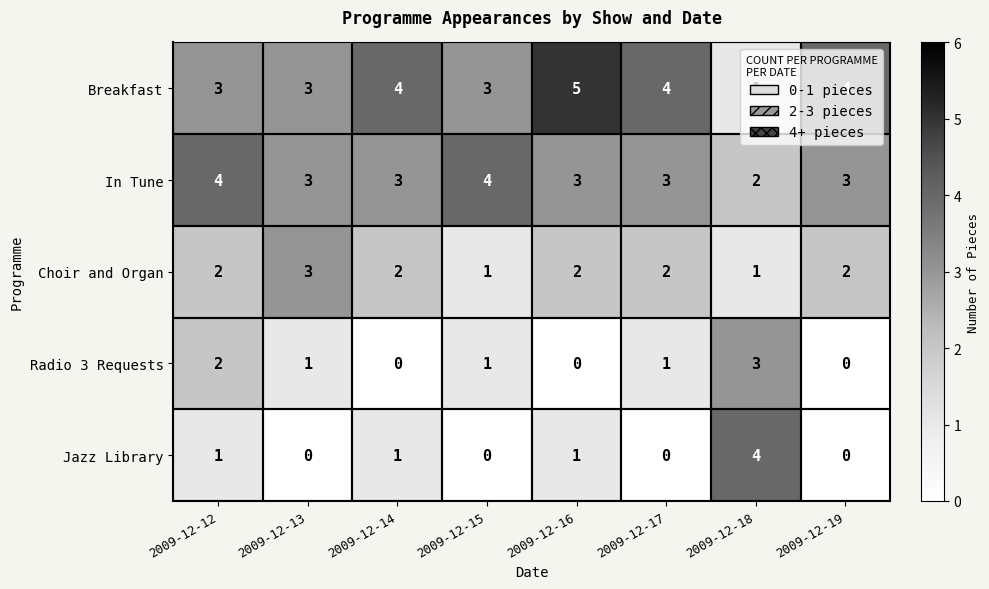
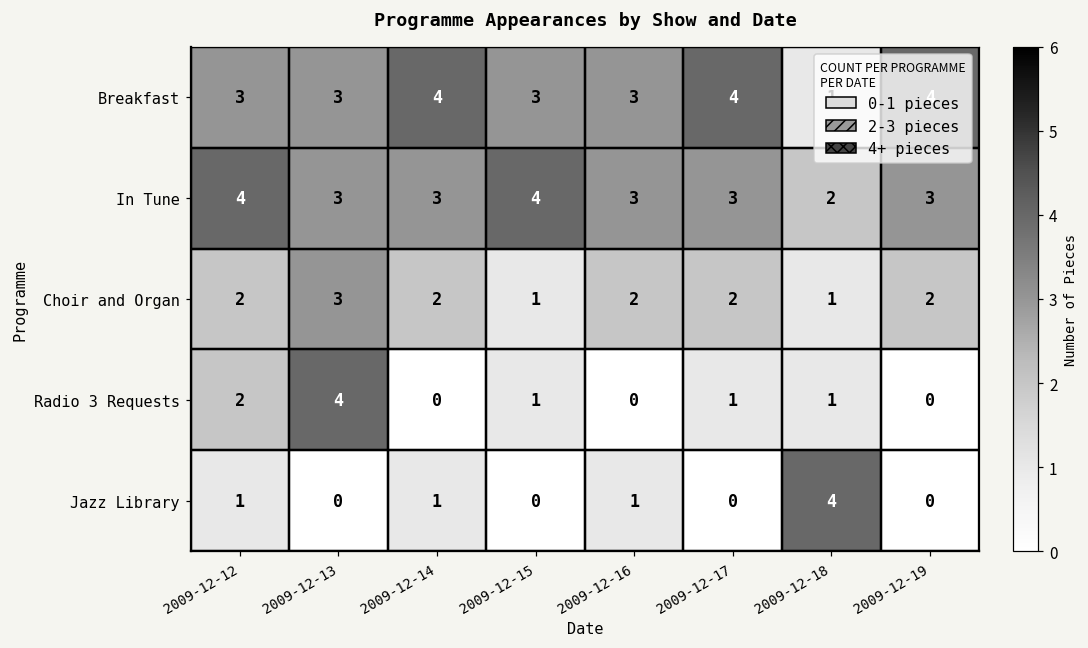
  {
    "Breakfast": {
      "2009-12-12": 3,
      "2009-12-13": 3,
      "2009-12-14": 4,
      "2009-12-15": 3,
-     "2009-12-16": 5,
+     "2009-12-16": 3,
      "2009-12-17": 4
    },
    "In Tune": {
      "2009-12-12": 4,
      "2009-12-13": 3,
      "2009-12-14": 3,
      "2009-12-15": 4,
      "2009-12-16": 3,
      "2009-12-17": 3,
      "2009-12-18": 2,
      "2009-12-19": 3
    },
    "Choir and Organ": {
      "2009-12-12": 2,
      "2009-12-13": 3,
      "2009-12-14": 2,
      "2009-12-15": 1,
      "2009-12-16": 2,
      "2009-12-17": 2,
      "2009-12-18": 1,
      "2009-12-19": 2
    },
    "Radio 3 Requests": {
      "2009-12-12": 2,
-     "2009-12-13": 1,
+     "2009-12-13": 4,
      "2009-12-14": 0,
      "2009-12-15": 1,
      "2009-12-16": 0,
      "2009-12-17": 1,
-     "2009-12-18": 3,
+     "2009-12-18": 1,
      "2009-12-19": 0
    },
    "Jazz Library": {
      "2009-12-12": 1,
      "2009-12-13": 0,
      "2009-12-14": 1,
      "2009-12-15": 0,
      "2009-12-16": 1,
      "2009-12-17": 0,
      "2009-12-18": 4,
      "2009-12-19": 0
    }
  }
